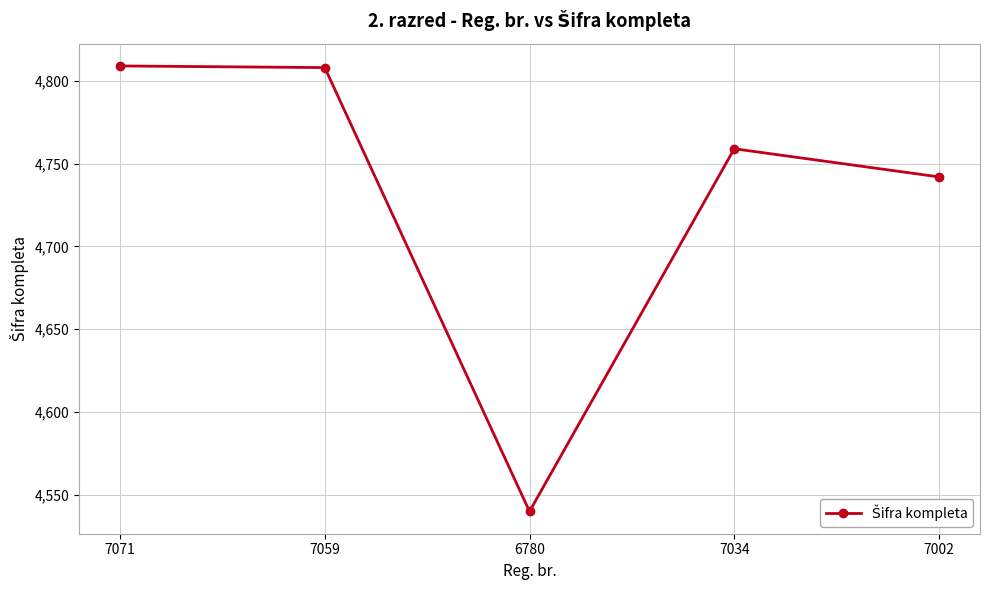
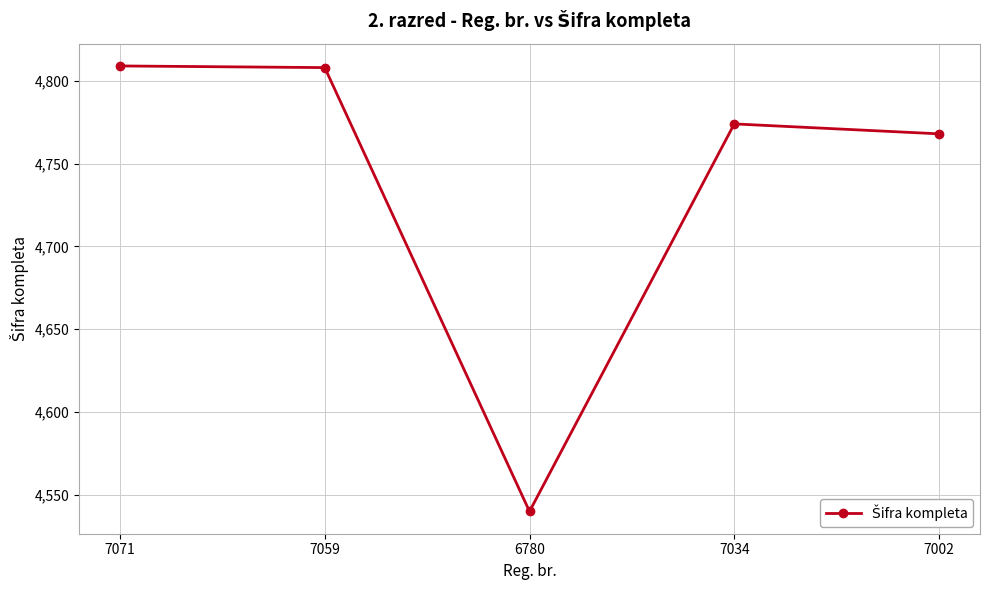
  {
    "7071": "4,809",
    "7059": "4,808",
    "6780": "4,540",
-   "7034": "4,759",
-   "7002": "4,742"
+   "7034": "4,774",
+   "7002": "4,768"
  }
